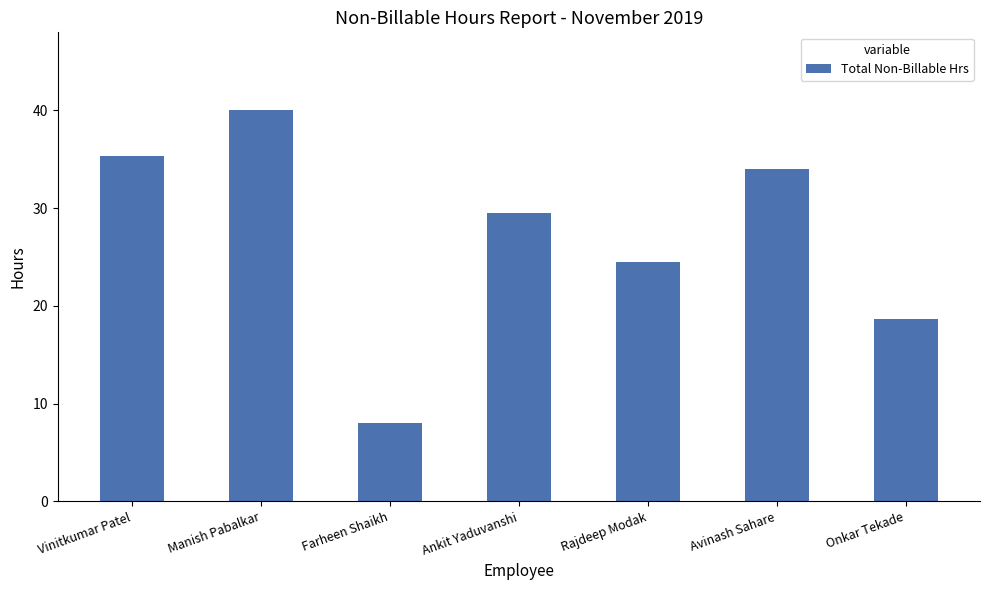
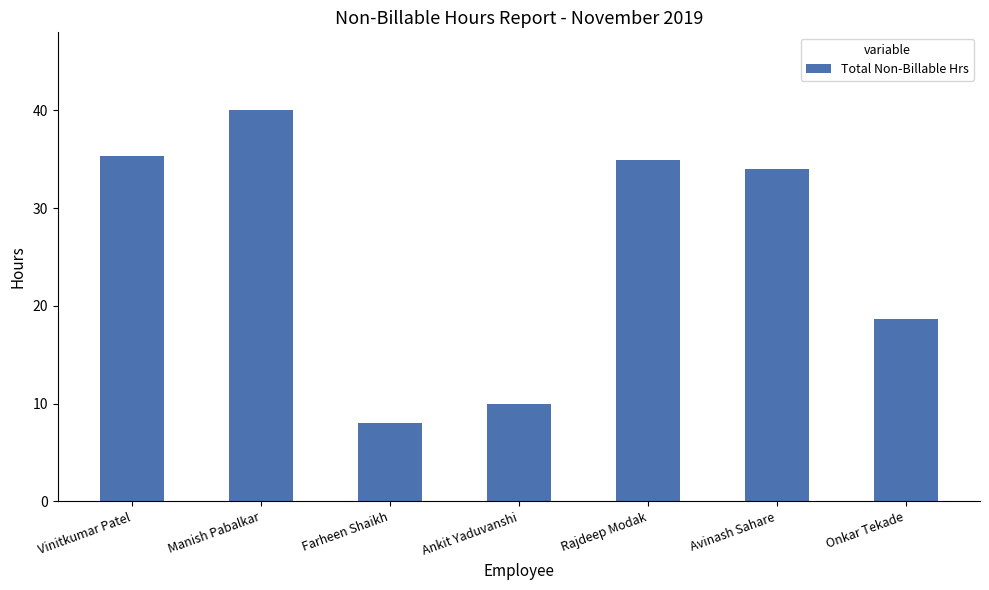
  {
    "Vinitkumar Patel": 35,
    "Manish Pabalkar": 40,
    "Farheen Shaikh": 8,
-   "Ankit Yaduvanshi": 30,
-   "Rajdeep Modak": 25,
+   "Ankit Yaduvanshi": 10,
+   "Rajdeep Modak": 35,
    "Avinash Sahare": 34,
    "Onkar Tekade": 19
  }
